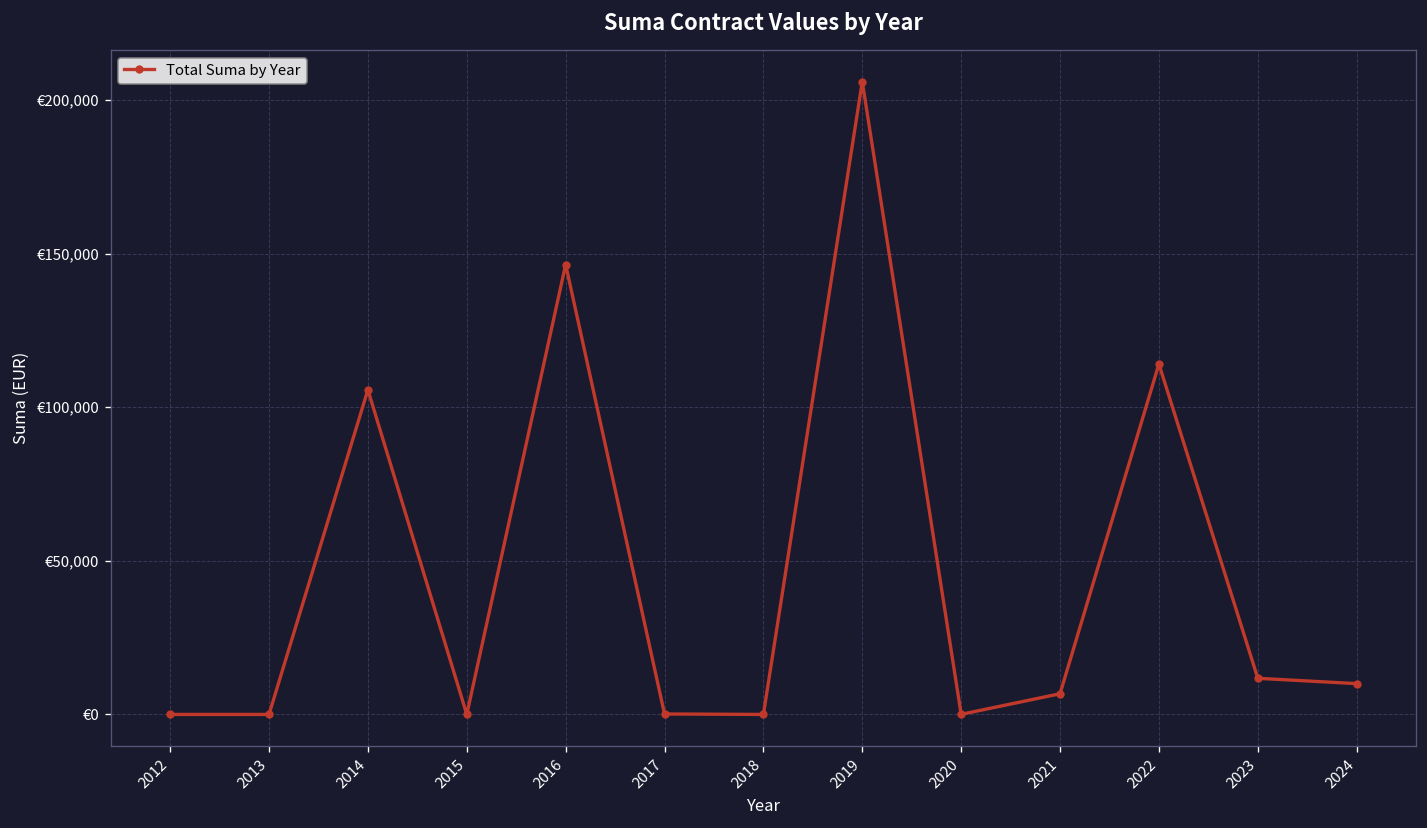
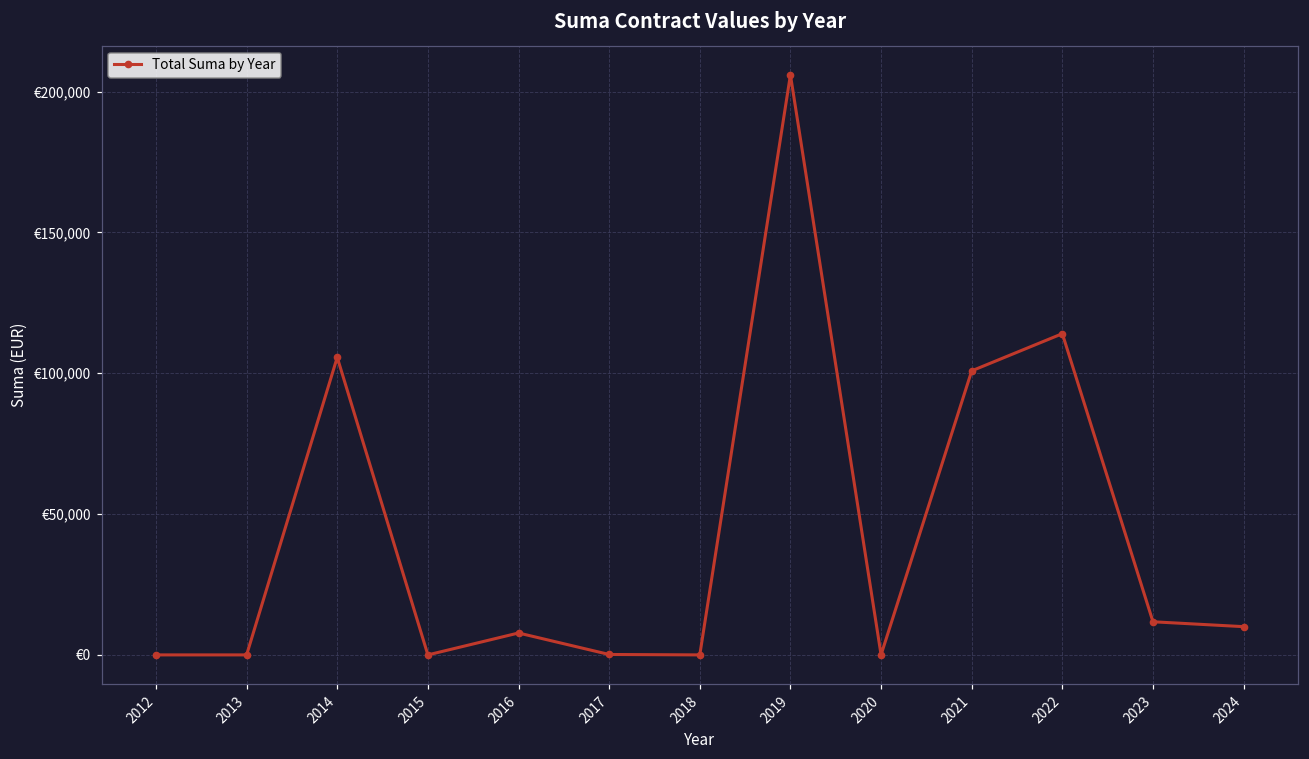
  {
    "2012": "€0",
    "2013": "€0",
    "2014": "€106,000",
    "2015": "€0",
-   "2016": "€146,000",
+   "2016": "€8,000",
    "2017": "€0",
    "2018": "€0",
    "2019": "€206,000",
    "2020": "€0",
-   "2021": "€7,000",
+   "2021": "€101,000",
    "2022": "€114,000",
    "2023": "€12,000",
    "2024": "€10,000"
  }
